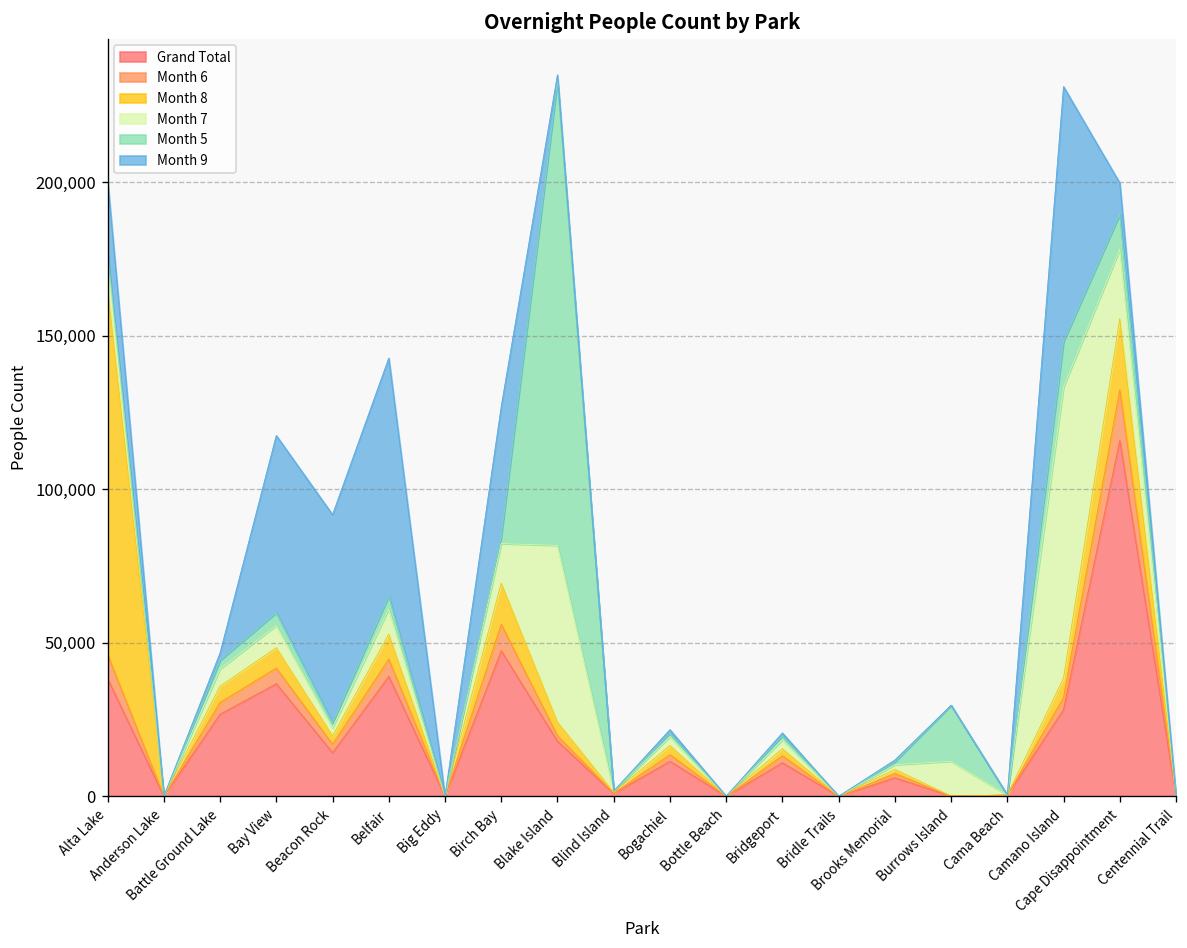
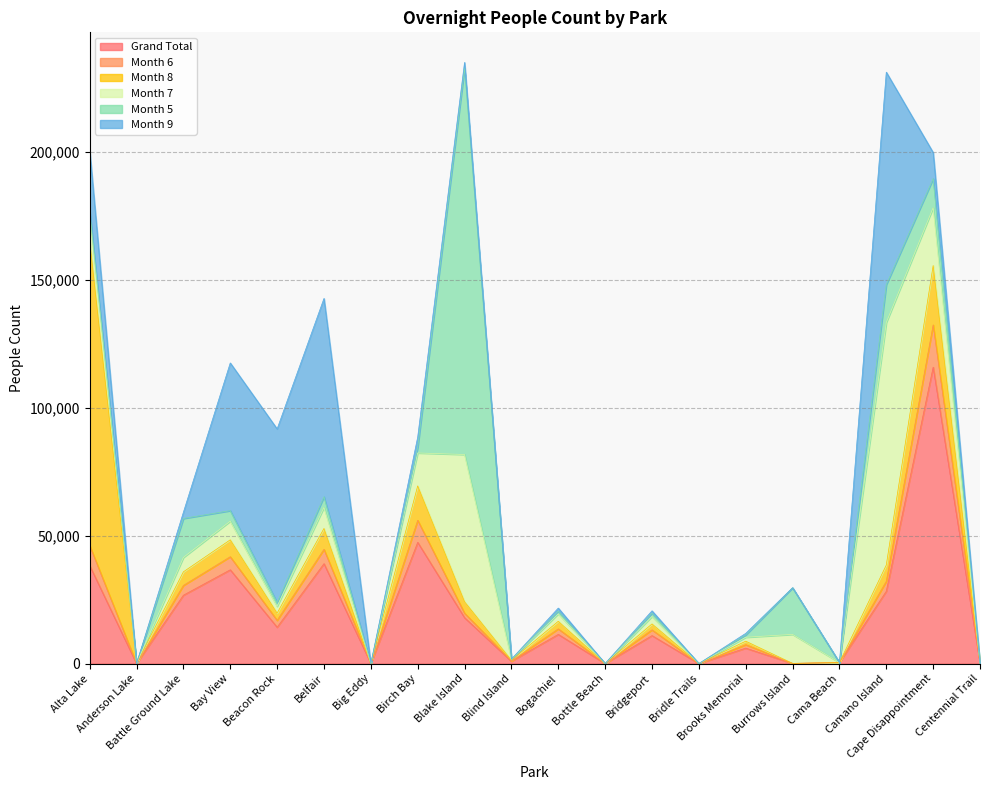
  {
    "Month 8": {
      "Alta Lake": "119,000",
      "Battle Ground Lake": "5,000",
      "Bay View": "7,000",
      "Beacon Rock": "3,000",
      "Belfair": "8,000",
      "Birch Bay": "13,000",
      "Blake Island": "4,000",
      "Bogachiel": "3,000",
      "Bridgeport": "2,000",
      "Brooks Memorial": "1,000",
      "Camano Island": "6,000",
      "Cape Disappointment": "23,000"
    },
    "Month 7": {
      "Alta Lake": "10,000",
      "Battle Ground Lake": "6,000",
      "Bay View": "7,000",
      "Beacon Rock": "3,000",
      "Belfair": "8,000",
      "Birch Bay": "13,000",
      "Blake Island": "58,000",
      "Bogachiel": "3,000",
      "Bridgeport": "3,000",
      "Burrows Island": "11,000",
      "Camano Island": "95,000",
      "Cape Disappointment": "23,000"
    },
    "Month 5": {
      "Alta Lake": "1,000",
-     "Battle Ground Lake": "3,000",
+     "Battle Ground Lake": "15,000",
      "Bay View": "4,000",
      "Beacon Rock": "2,000",
      "Belfair": "4,000",
      "Birch Bay": "2,000",
      "Blake Island": "151,000",
      "Bogachiel": "1,000",
      "Camano Island": "15,000",
      "Cape Disappointment": "11,000"
    },
    "Month 9": {
      "Alta Lake": "24,000",
      "Battle Ground Lake": "2,000",
      "Bay View": "58,000",
      "Beacon Rock": "68,000",
      "Belfair": "78,000",
-     "Birch Bay": "42,000",
+     "Birch Bay": "4,000",
      "Blake Island": "2,000",
      "Bogachiel": "1,000",
      "Camano Island": "83,000",
      "Cape Disappointment": "10,000"
    }
  }
